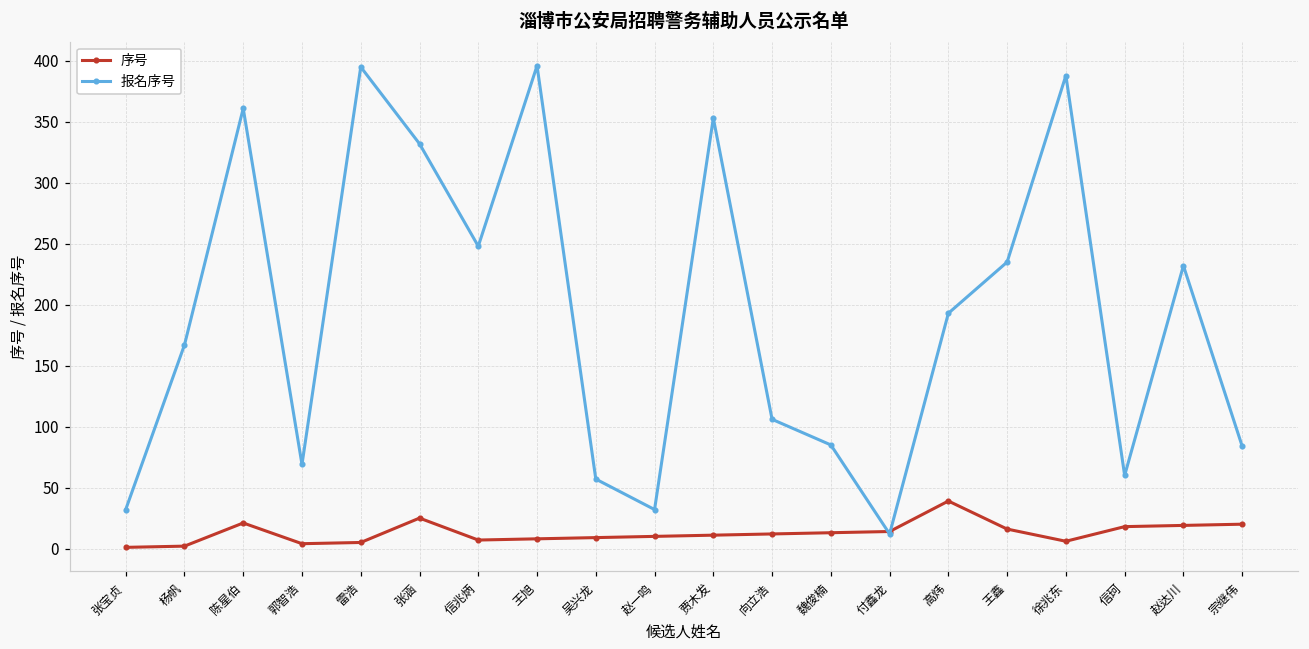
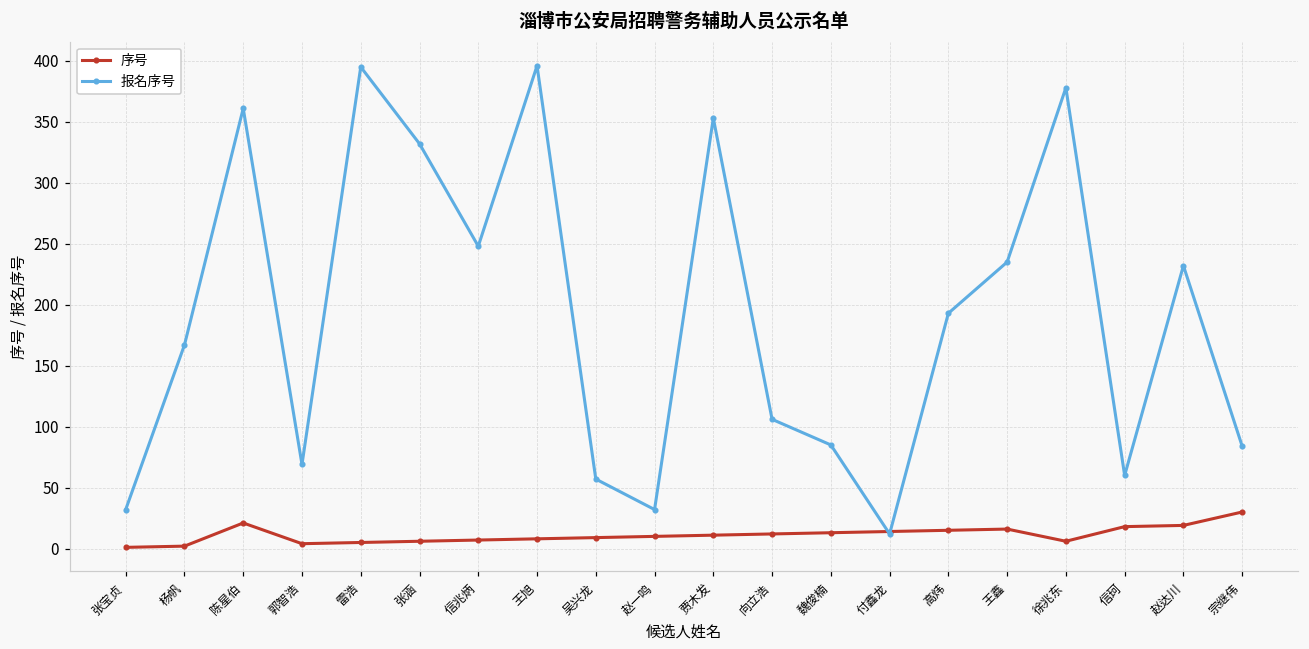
  {
    "序号": {
      "张宝贞": 1,
      "杨帆": 2,
      "陈星伯": 21,
      "郭智浩": 4,
      "雷浩": 5,
-     "张涵": 25,
+     "张涵": 6,
      "信兆炳": 7,
      "王旭": 8,
      "吴兴龙": 9,
      "赵一鸣": 10,
      "贾木发": 11,
      "向立浩": 12,
      "魏俊楠": 13,
-     "高炜": 39,
+     "高炜": 15,
      "王鑫": 16,
      "徐兆东": 6,
      "信珂": 18,
      "赵达川": 19,
-     "宗继伟": 20
+     "宗继伟": 30
    },
    "报名序号": {
      "张宝贞": 32,
      "杨帆": 167,
      "陈星伯": 361,
      "郭智浩": 69,
      "雷浩": 395,
      "张涵": 332,
      "信兆炳": 248,
      "王旭": 396,
      "吴兴龙": 57,
      "赵一鸣": 32,
      "贾木发": 353,
      "向立浩": 106,
      "魏俊楠": 85,
      "高炜": 193,
      "王鑫": 235,
-     "徐兆东": 388,
+     "徐兆东": 378,
      "信珂": 60,
      "赵达川": 232,
      "宗继伟": 84
    }
  }
